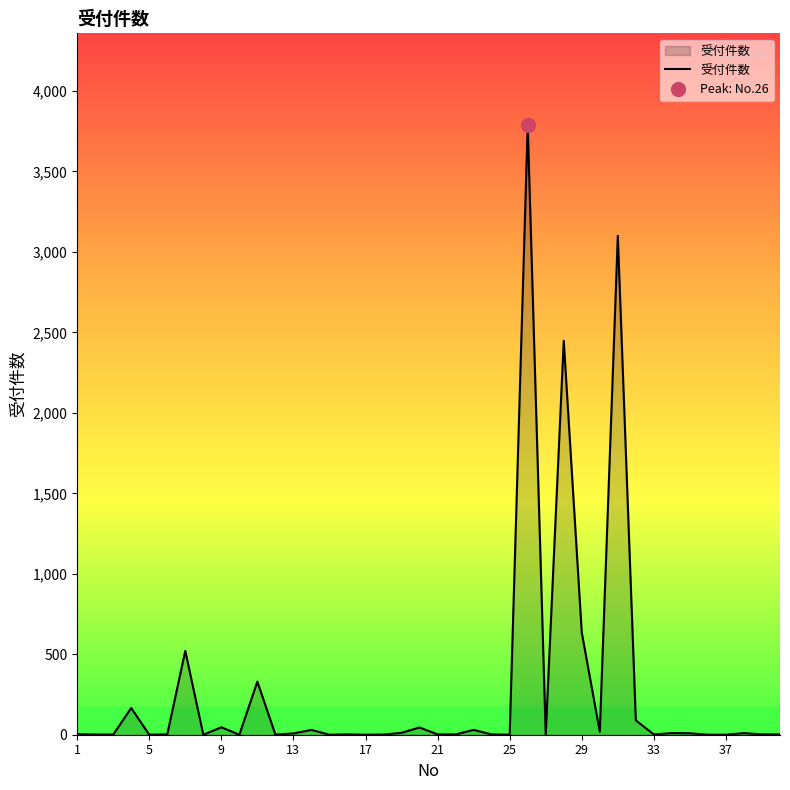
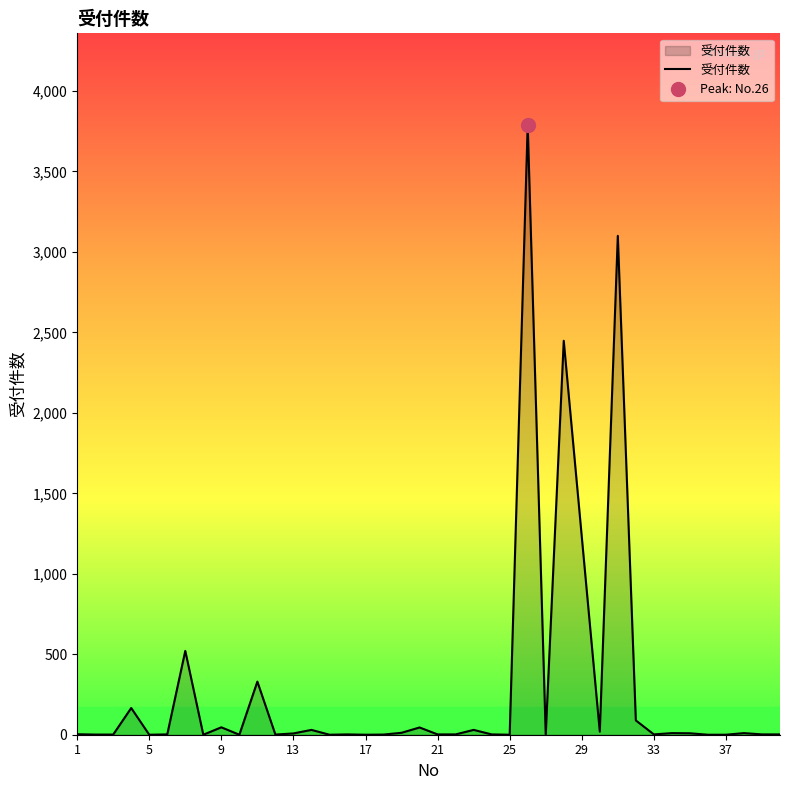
  {
    "受付件数": {
-     "29": "640"
+     "29": "1,230"
    }
  }
